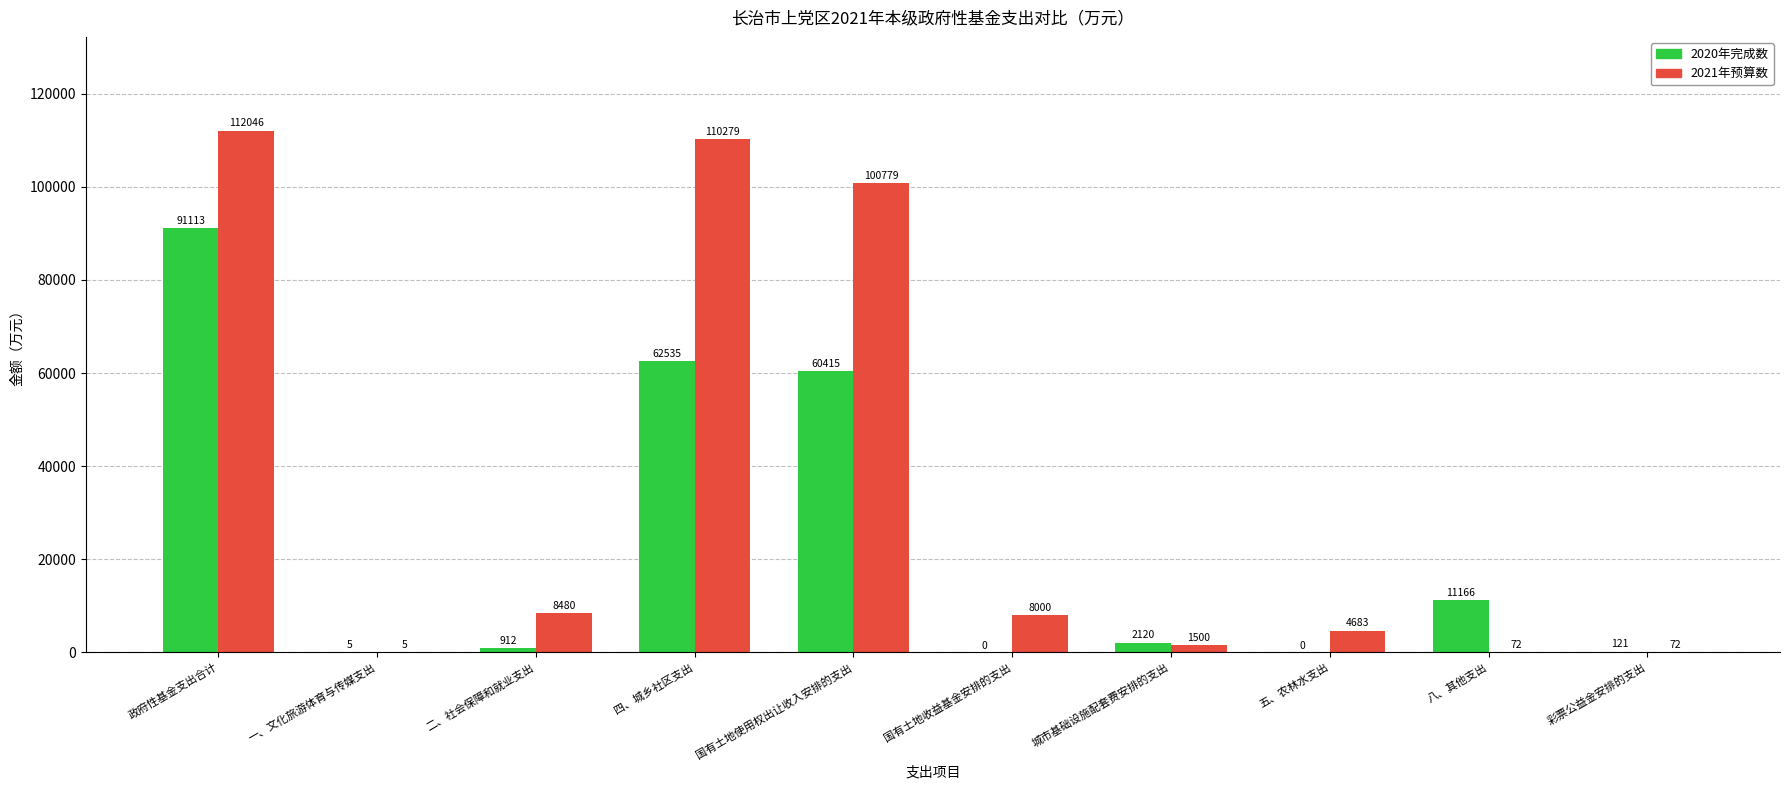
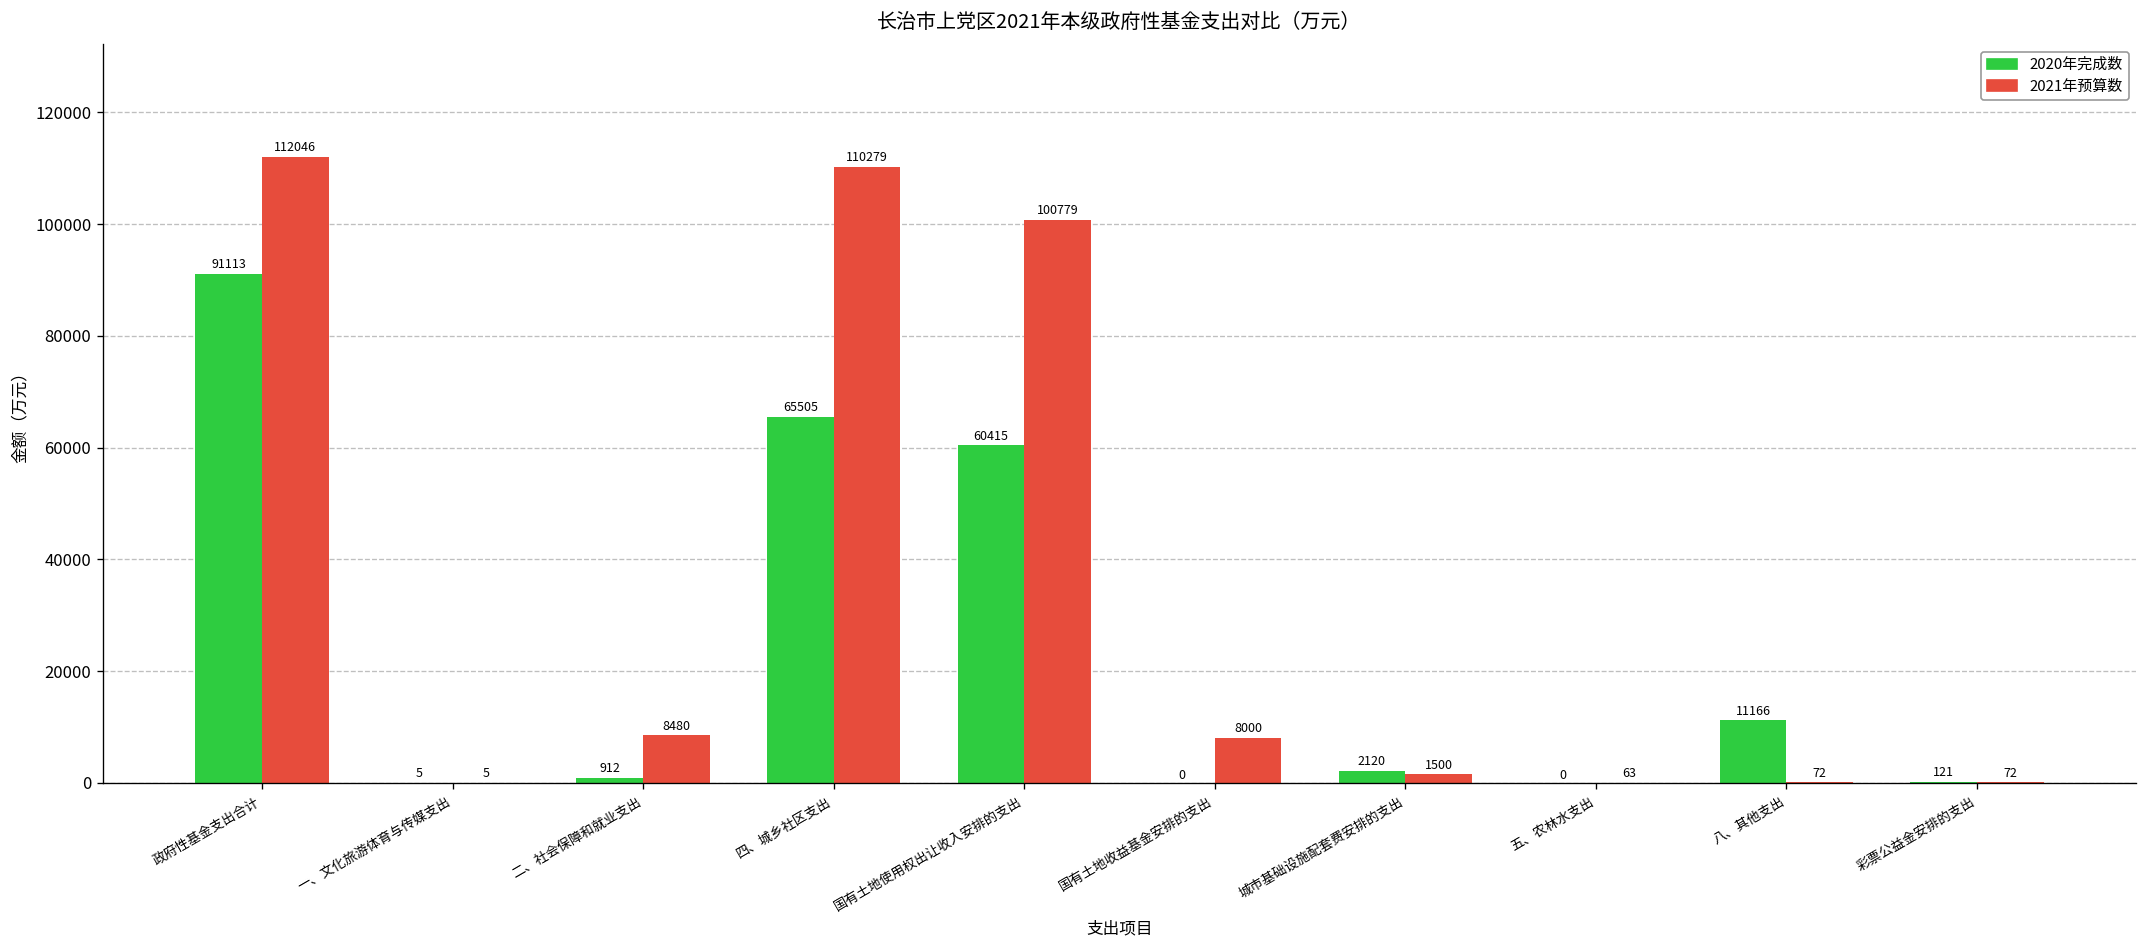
  {
    "2020年完成数": {
      "政府性基金支出合计": 91113,
      "一、文化旅游体育与传媒支出": 5,
      "二、社会保障和就业支出": 912,
-     "四、城乡社区支出": 62535,
+     "四、城乡社区支出": 65505,
      "国有土地使用权出让收入安排的支出": 60415,
      "国有土地收益基金安排的支出": 0,
      "城市基础设施配套费安排的支出": 2120,
      "五、农林水支出": 0,
      "八、其他支出": 11166,
      "彩票公益金安排的支出": 121
    },
    "2021年预算数": {
      "政府性基金支出合计": 112046,
      "一、文化旅游体育与传媒支出": 5,
      "二、社会保障和就业支出": 8480,
      "四、城乡社区支出": 110279,
      "国有土地使用权出让收入安排的支出": 100779,
      "国有土地收益基金安排的支出": 8000,
      "城市基础设施配套费安排的支出": 1500,
-     "五、农林水支出": 4683,
+     "五、农林水支出": 63,
      "八、其他支出": 72,
      "彩票公益金安排的支出": 72
    }
  }
